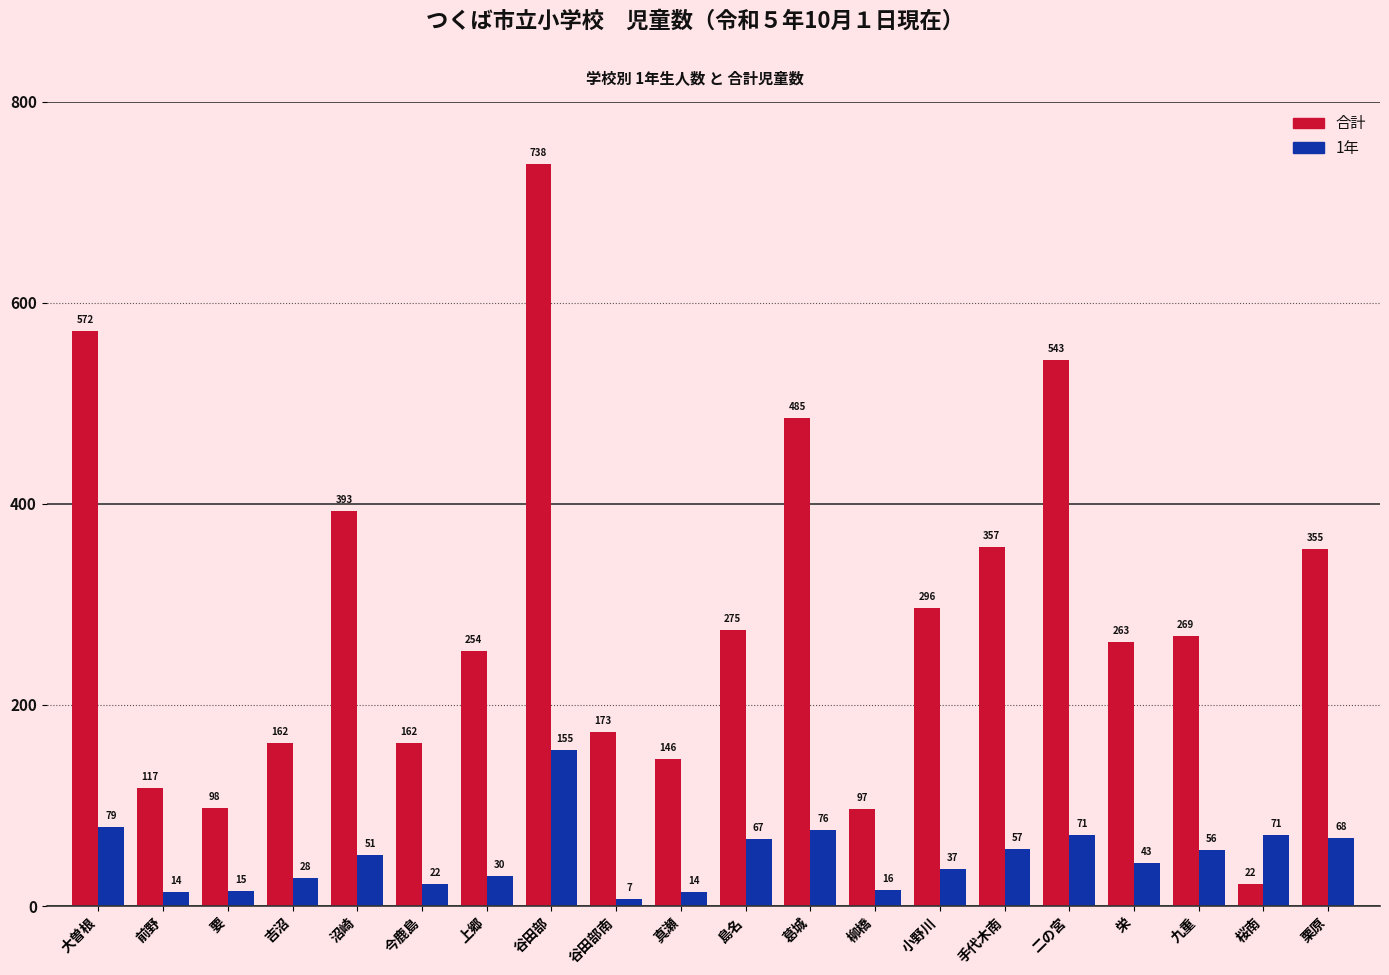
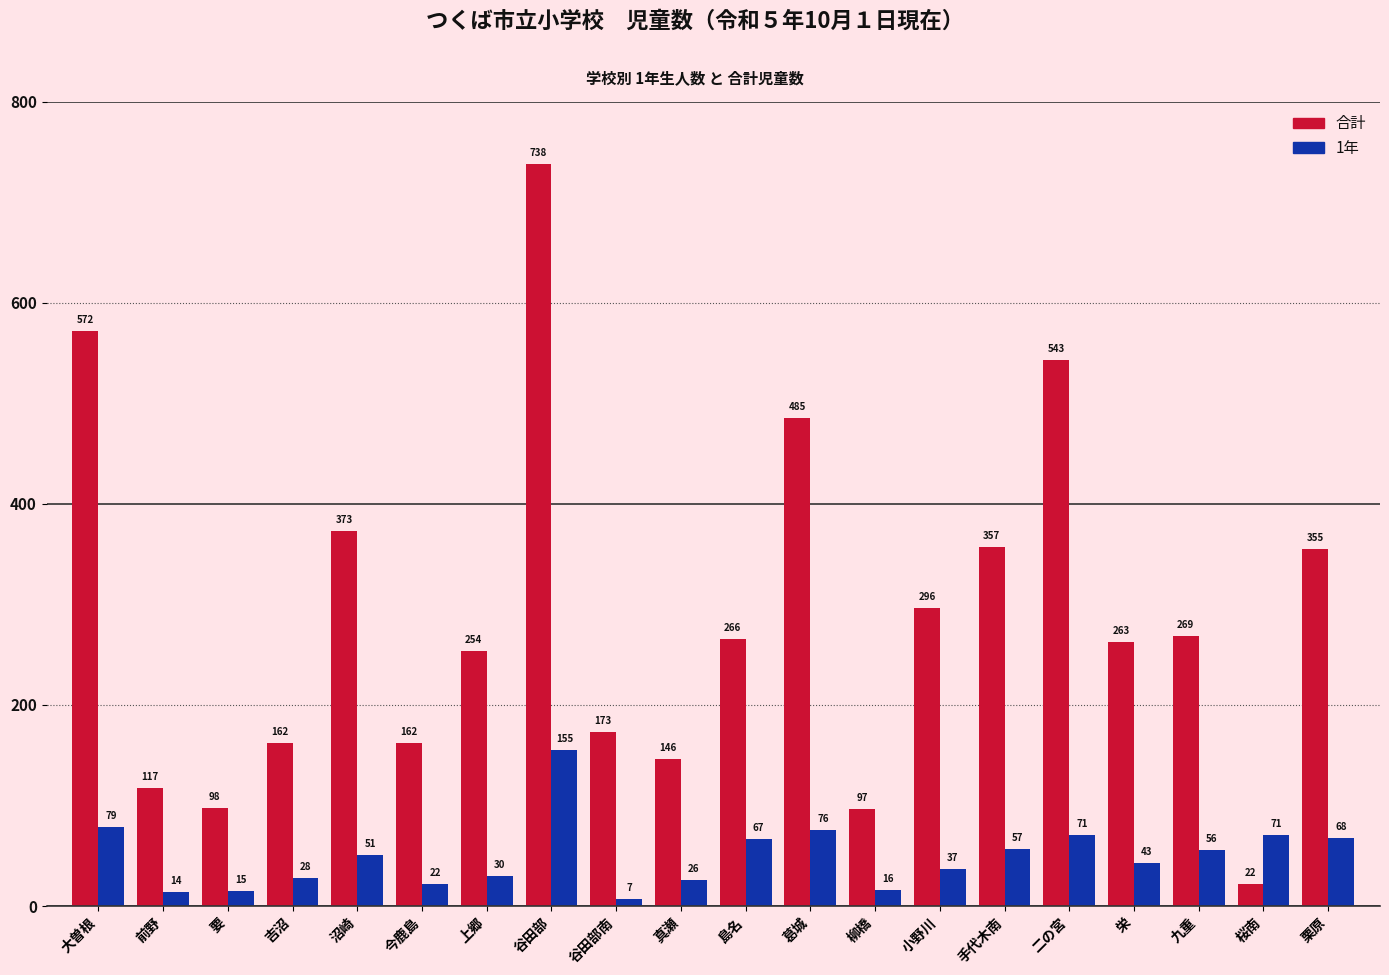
  {
    "合計": {
      "大曽根": 572,
      "前野": 117,
      "要": 98,
      "吉沼": 162,
-     "沼崎": 393,
+     "沼崎": 373,
      "今鹿島": 162,
      "上郷": 254,
      "谷田部": 738,
      "谷田部南": 173,
      "真瀬": 146,
-     "島名": 275,
+     "島名": 266,
      "葛城": 485,
      "柳橋": 97,
      "小野川": 296,
      "手代木南": 357,
      "二の宮": 543,
      "栄": 263,
      "九重": 269,
      "桜南": 22,
      "栗原": 355
    },
    "1年": {
      "大曽根": 79,
      "前野": 14,
      "要": 15,
      "吉沼": 28,
      "沼崎": 51,
      "今鹿島": 22,
      "上郷": 30,
      "谷田部": 155,
      "谷田部南": 7,
-     "真瀬": 14,
+     "真瀬": 26,
      "島名": 67,
      "葛城": 76,
      "柳橋": 16,
      "小野川": 37,
      "手代木南": 57,
      "二の宮": 71,
      "栄": 43,
      "九重": 56,
      "桜南": 71,
      "栗原": 68
    }
  }
